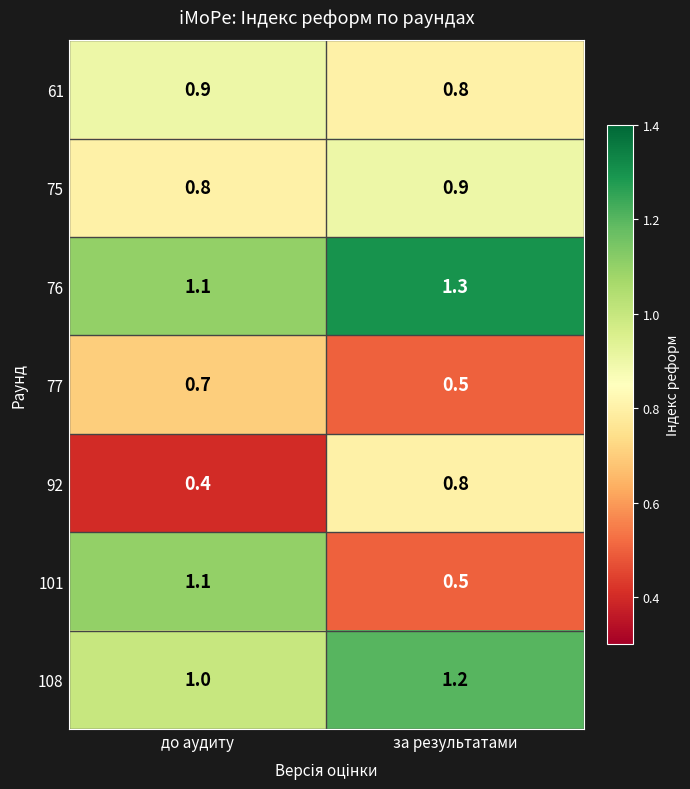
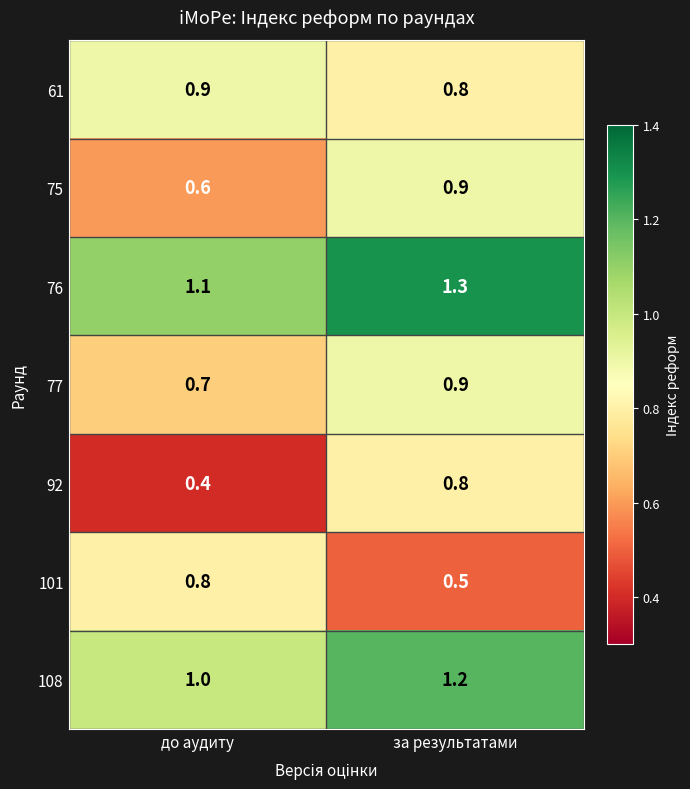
  {
    "61": {
      "до аудиту": 0.9,
      "за результатами": 0.8
    },
    "75": {
-     "до аудиту": 0.8,
+     "до аудиту": 0.6,
      "за результатами": 0.9
    },
    "76": {
      "до аудиту": 1.1,
      "за результатами": 1.3
    },
    "77": {
      "до аудиту": 0.7,
-     "за результатами": 0.5
+     "за результатами": 0.9
    },
    "92": {
      "до аудиту": 0.4,
      "за результатами": 0.8
    },
    "101": {
-     "до аудиту": 1.1,
+     "до аудиту": 0.8,
      "за результатами": 0.5
    },
    "108": {
      "до аудиту": 1.0,
      "за результатами": 1.2
    }
  }
